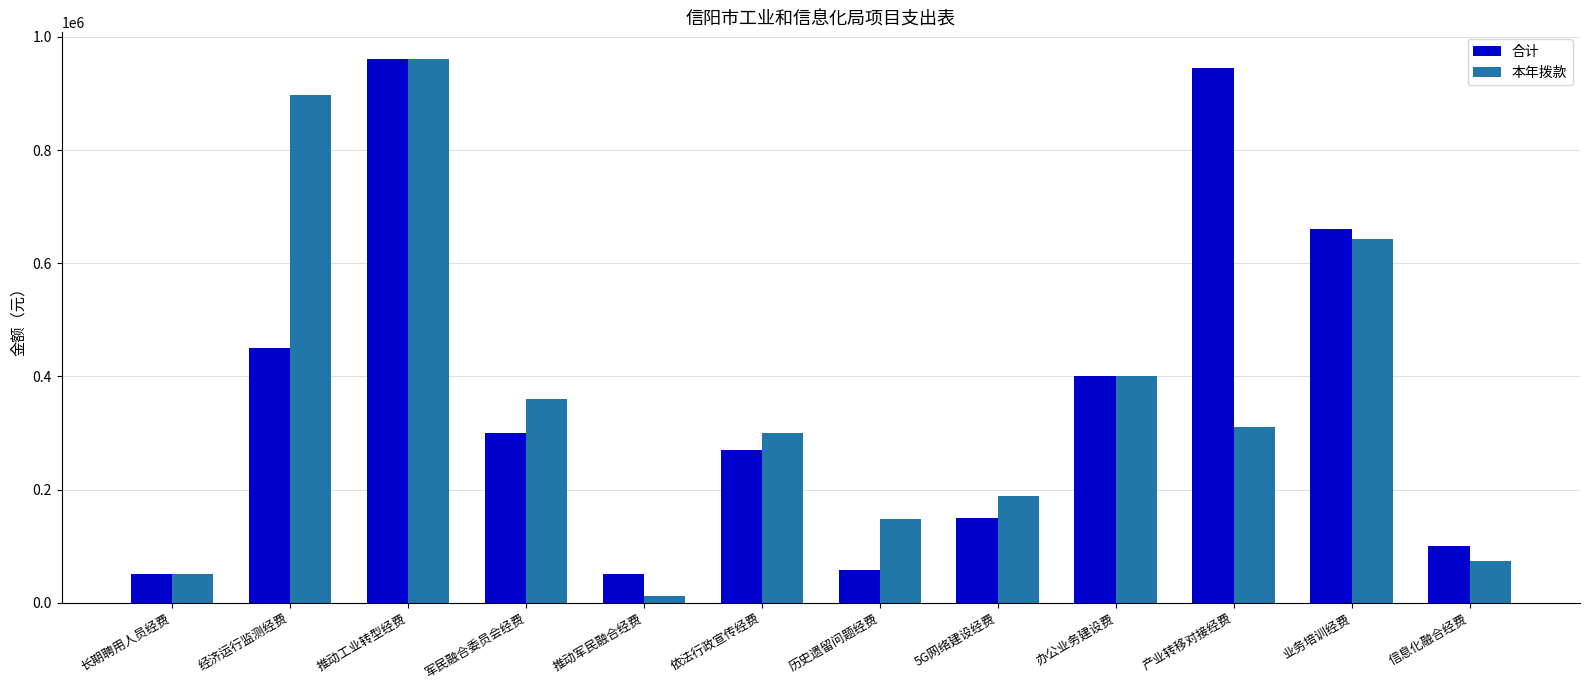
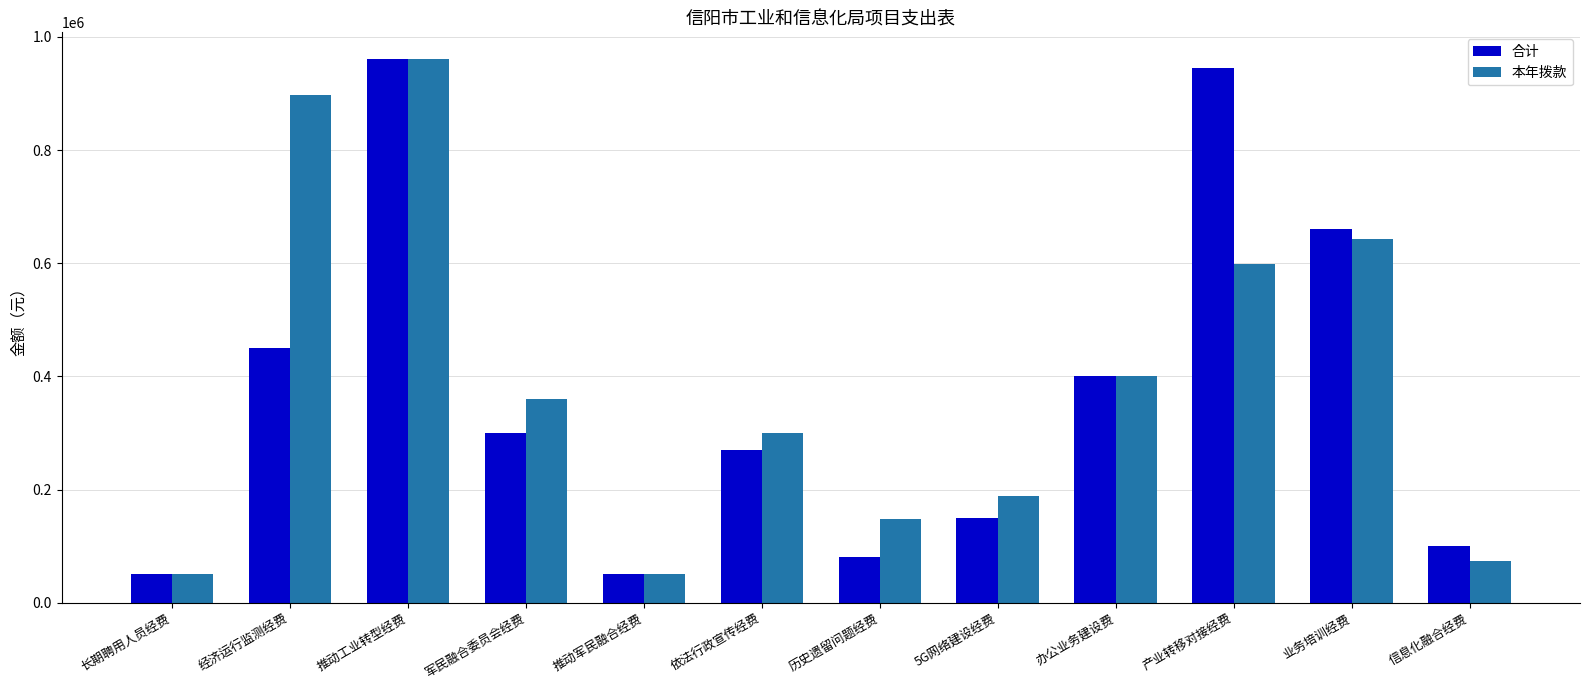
  {
    "合计": {
      "长期聘用人员经费": 50000,
      "经济运行监测经费": 450000,
      "推动工业转型经费": 960000,
      "军民融合委员会经费": 300000,
      "推动军民融合经费": 50000,
      "依法行政宣传经费": 270000,
-     "历史遗留问题经费": 60000,
+     "历史遗留问题经费": 80000,
      "5G网络建设经费": 150000,
      "办公业务建设费": 400000,
      "产业转移对接经费": 940000,
      "业务培训经费": 660000,
      "信息化融合经费": 100000
    },
    "本年拨款": {
      "长期聘用人员经费": 50000,
      "经济运行监测经费": 900000,
      "推动工业转型经费": 960000,
      "军民融合委员会经费": 360000,
-     "推动军民融合经费": 10000,
+     "推动军民融合经费": 50000,
      "依法行政宣传经费": 300000,
      "历史遗留问题经费": 150000,
      "5G网络建设经费": 190000,
      "办公业务建设费": 400000,
-     "产业转移对接经费": 310000,
+     "产业转移对接经费": 600000,
      "业务培训经费": 640000,
      "信息化融合经费": 70000
    }
  }
